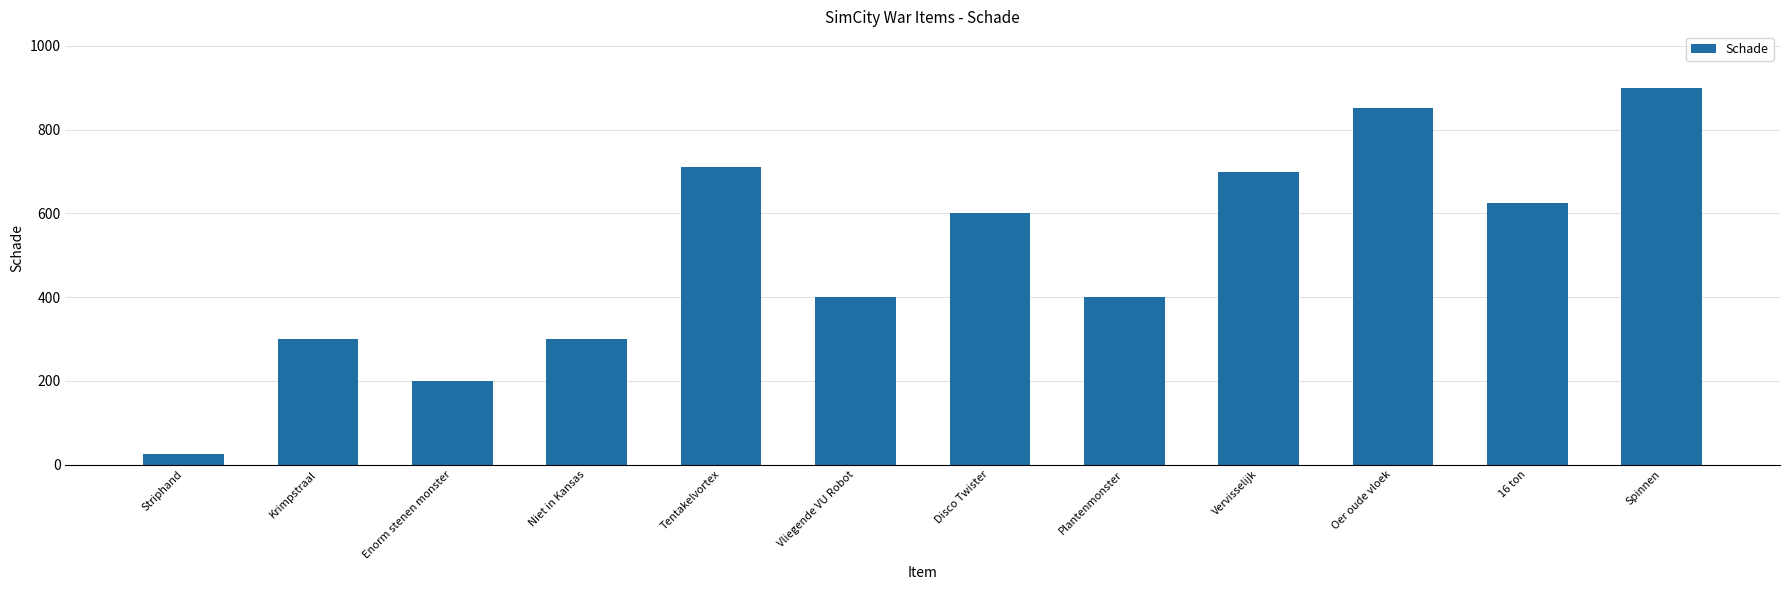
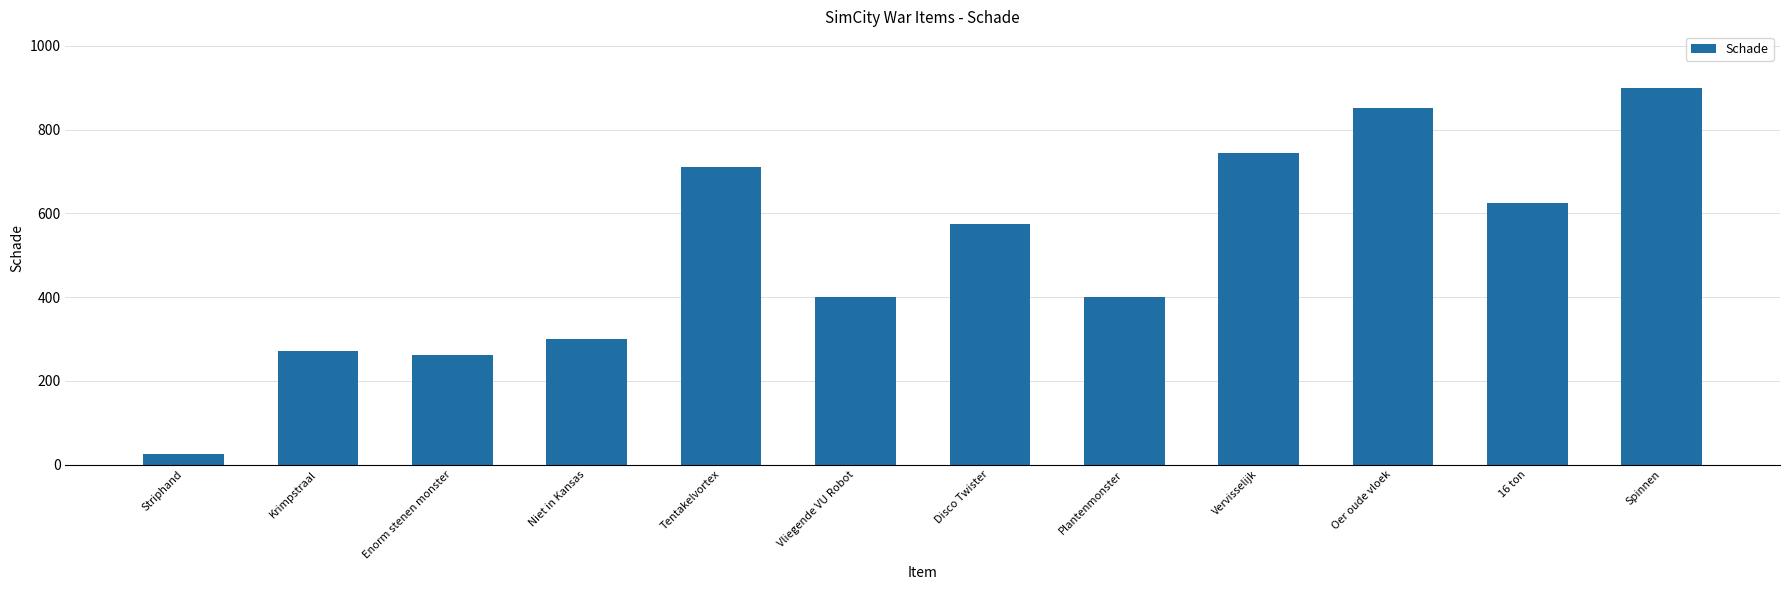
  {
    "Striphand": 30,
-   "Krimpstraal": 300,
-   "Enorm stenen monster": 200,
+   "Krimpstraal": 270,
+   "Enorm stenen monster": 260,
    "Niet in Kansas": 300,
    "Tentakelvortex": 710,
    "Vliegende VU Robot": 400,
-   "Disco Twister": 600,
+   "Disco Twister": 570,
    "Plantenmonster": 400,
-   "Vervisselijk": 700,
+   "Vervisselijk": 740,
    "Oer oude vloek": 850,
    "16 ton": 630,
    "Spinnen": 900
  }
